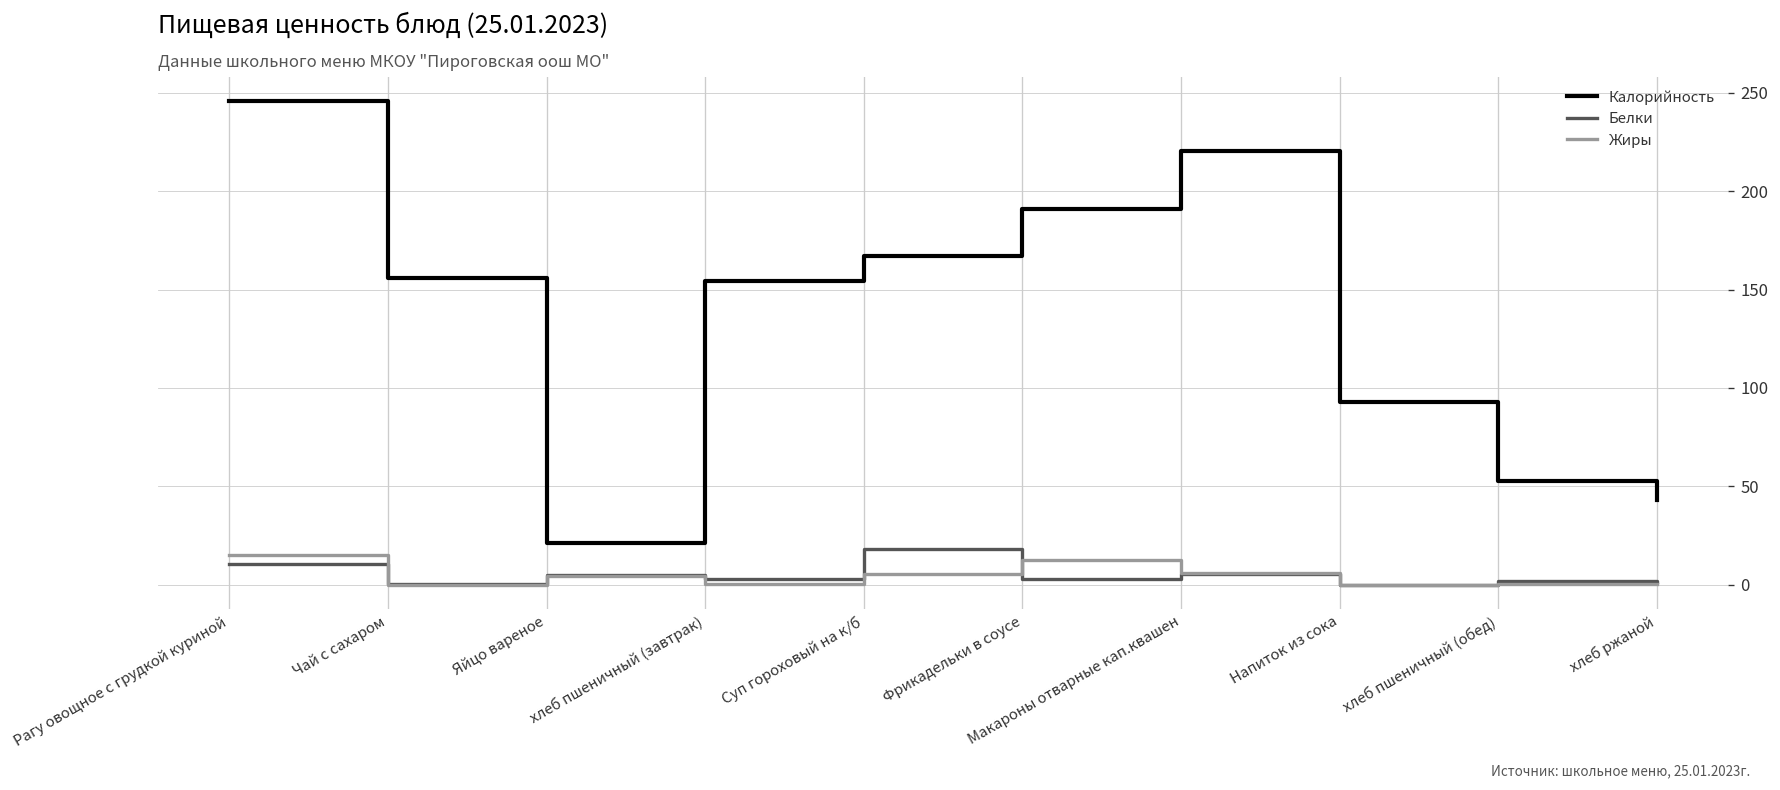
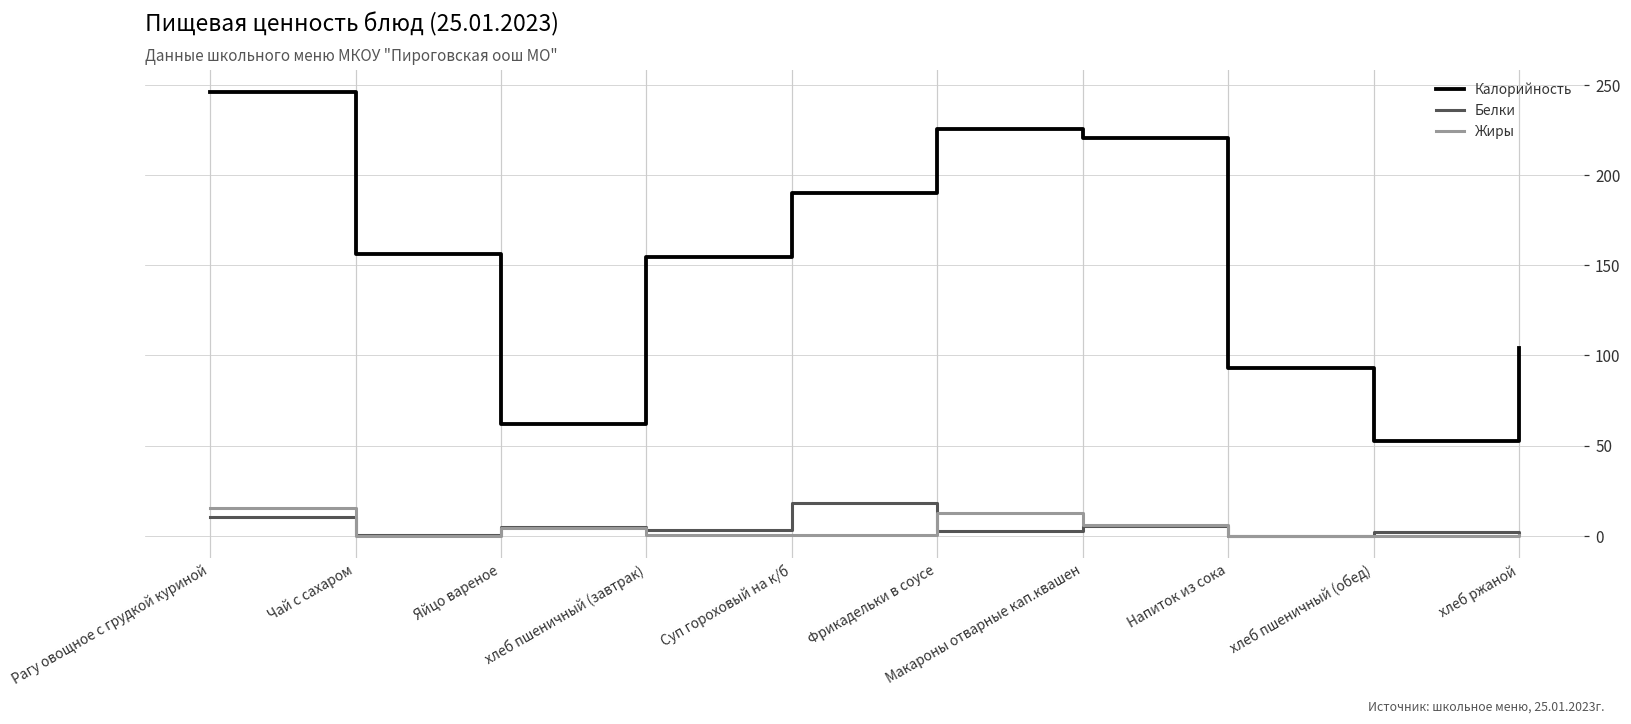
  {
    "Калорийность": {
      "Рагу овощное с грудкой куриной": 246,
      "Чай с сахаром": 156,
-     "Яйцо вареное": 21,
+     "Яйцо вареное": 62,
      "хлеб пшеничный (завтрак)": 155,
-     "Суп гороховый на к/б": 167,
-     "Фрикадельки в соусе": 191,
+     "Суп гороховый на к/б": 190,
+     "Фрикадельки в соусе": 225,
      "Макароны отварные кап.квашен": 221,
      "Напиток из сока": 93,
      "хлеб пшеничный (обед)": 53,
-     "хлеб ржаной": 43
+     "хлеб ржаной": 104
    },
    "Белки": {
      "Рагу овощное с грудкой куриной": 11,
      "хлеб пшеничный (завтрак)": 3,
      "Суп гороховый на к/б": 18,
      "Фрикадельки в соусе": 3,
      "хлеб пшеничный (обед)": 2
    },
    "Жиры": {
      "Рагу овощное с грудкой куриной": 15,
      "хлеб пшеничный (завтрак)": 0,
-     "Суп гороховый на к/б": 6,
+     "Суп гороховый на к/б": 1,
      "Фрикадельки в соусе": 13,
      "хлеб пшеничный (обед)": 0
    }
  }
